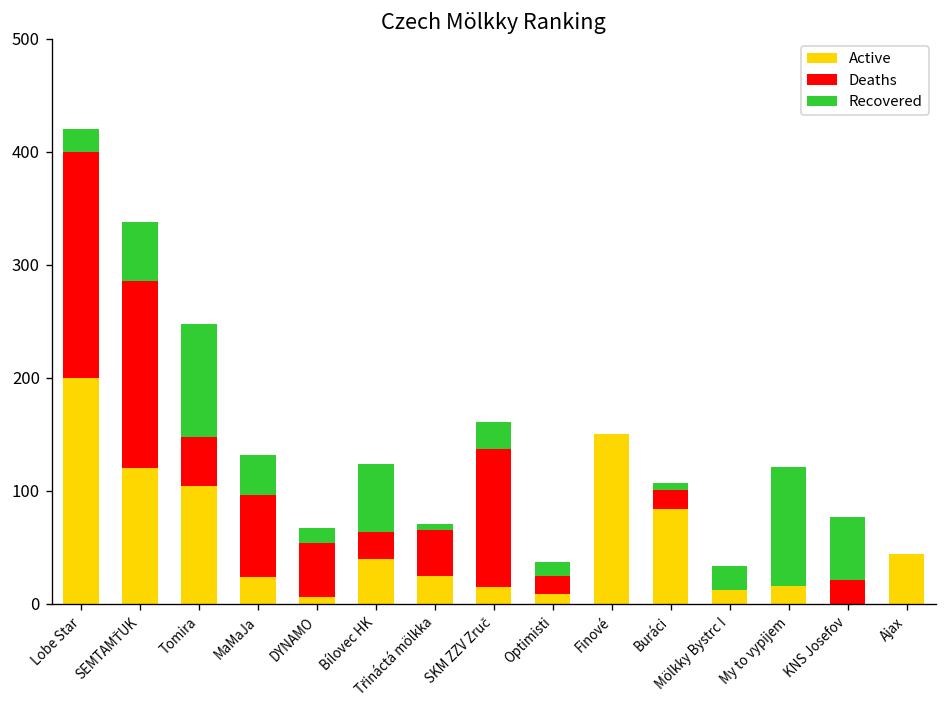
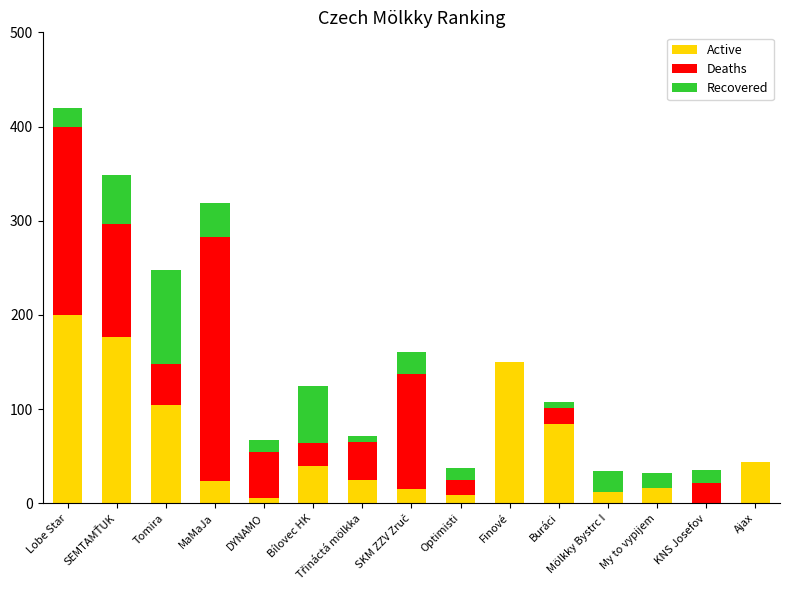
  {
    "Active": {
      "Lobe Star": 200,
-     "SEMTAMŤUK": 120,
+     "SEMTAMŤUK": 180,
      "Tomira": 100,
      "MaMaJa": 20,
      "DYNAMO": 10,
      "Bílovec HK": 40,
      "Třináctá mölkka": 30,
      "SKM ZZV Zruč": 20,
      "Optimisti": 10,
      "Finové": 150,
      "Buráci": 80,
      "Mölkky Bystrc I": 10,
      "My to vypijem": 20,
      "KNS Josefov": 0,
      "Ajax": 40
    },
    "Deaths": {
      "Lobe Star": 200,
-     "SEMTAMŤUK": 170,
+     "SEMTAMŤUK": 120,
      "Tomira": 40,
-     "MaMaJa": 70,
+     "MaMaJa": 260,
      "DYNAMO": 50,
      "Bílovec HK": 20,
      "Třináctá mölkka": 40,
      "SKM ZZV Zruč": 120,
      "Optimisti": 20,
      "Finové": 0,
      "Buráci": 20,
      "Mölkky Bystrc I": 0,
      "My to vypijem": 0,
      "KNS Josefov": 20,
      "Ajax": 0
    },
    "Recovered": {
      "Lobe Star": 20,
      "SEMTAMŤUK": 50,
      "Tomira": 100,
      "MaMaJa": 40,
      "DYNAMO": 10,
      "Bílovec HK": 60,
      "Třináctá mölkka": 10,
      "SKM ZZV Zruč": 20,
      "Optimisti": 10,
      "Finové": 0,
      "Buráci": 10,
      "Mölkky Bystrc I": 20,
-     "My to vypijem": 110,
-     "KNS Josefov": 60,
+     "My to vypijem": 20,
+     "KNS Josefov": 10,
      "Ajax": 0
    }
  }
